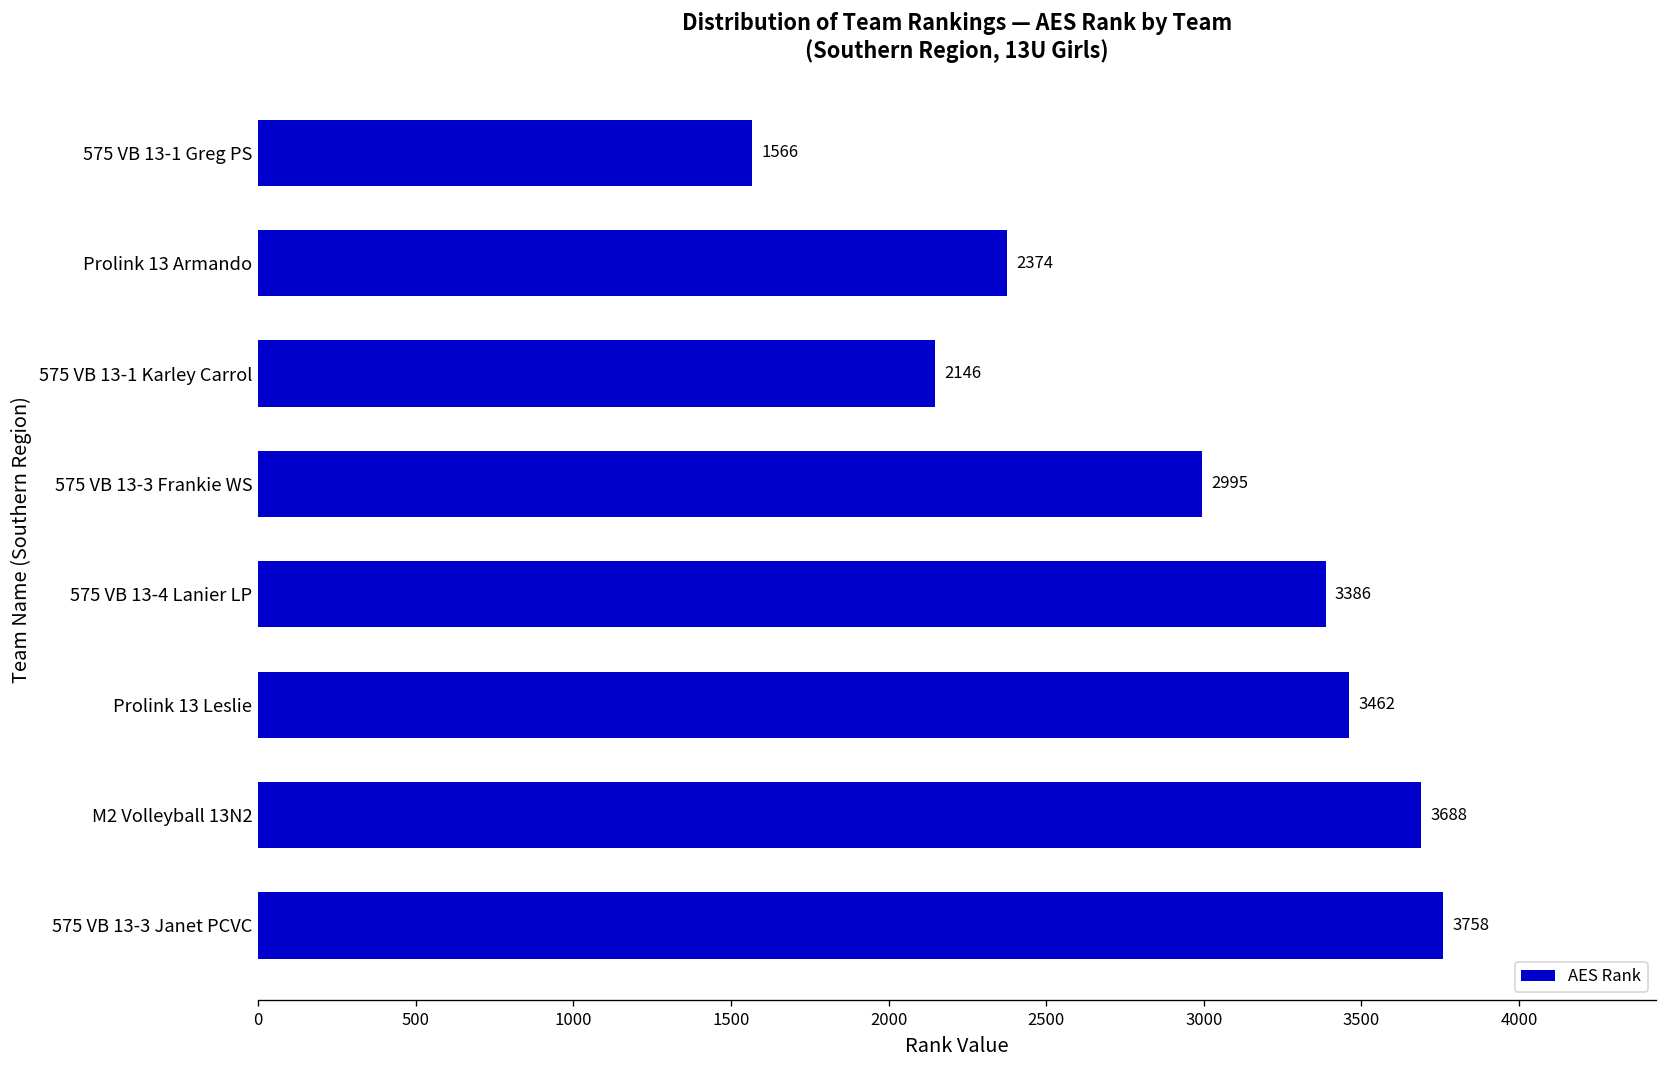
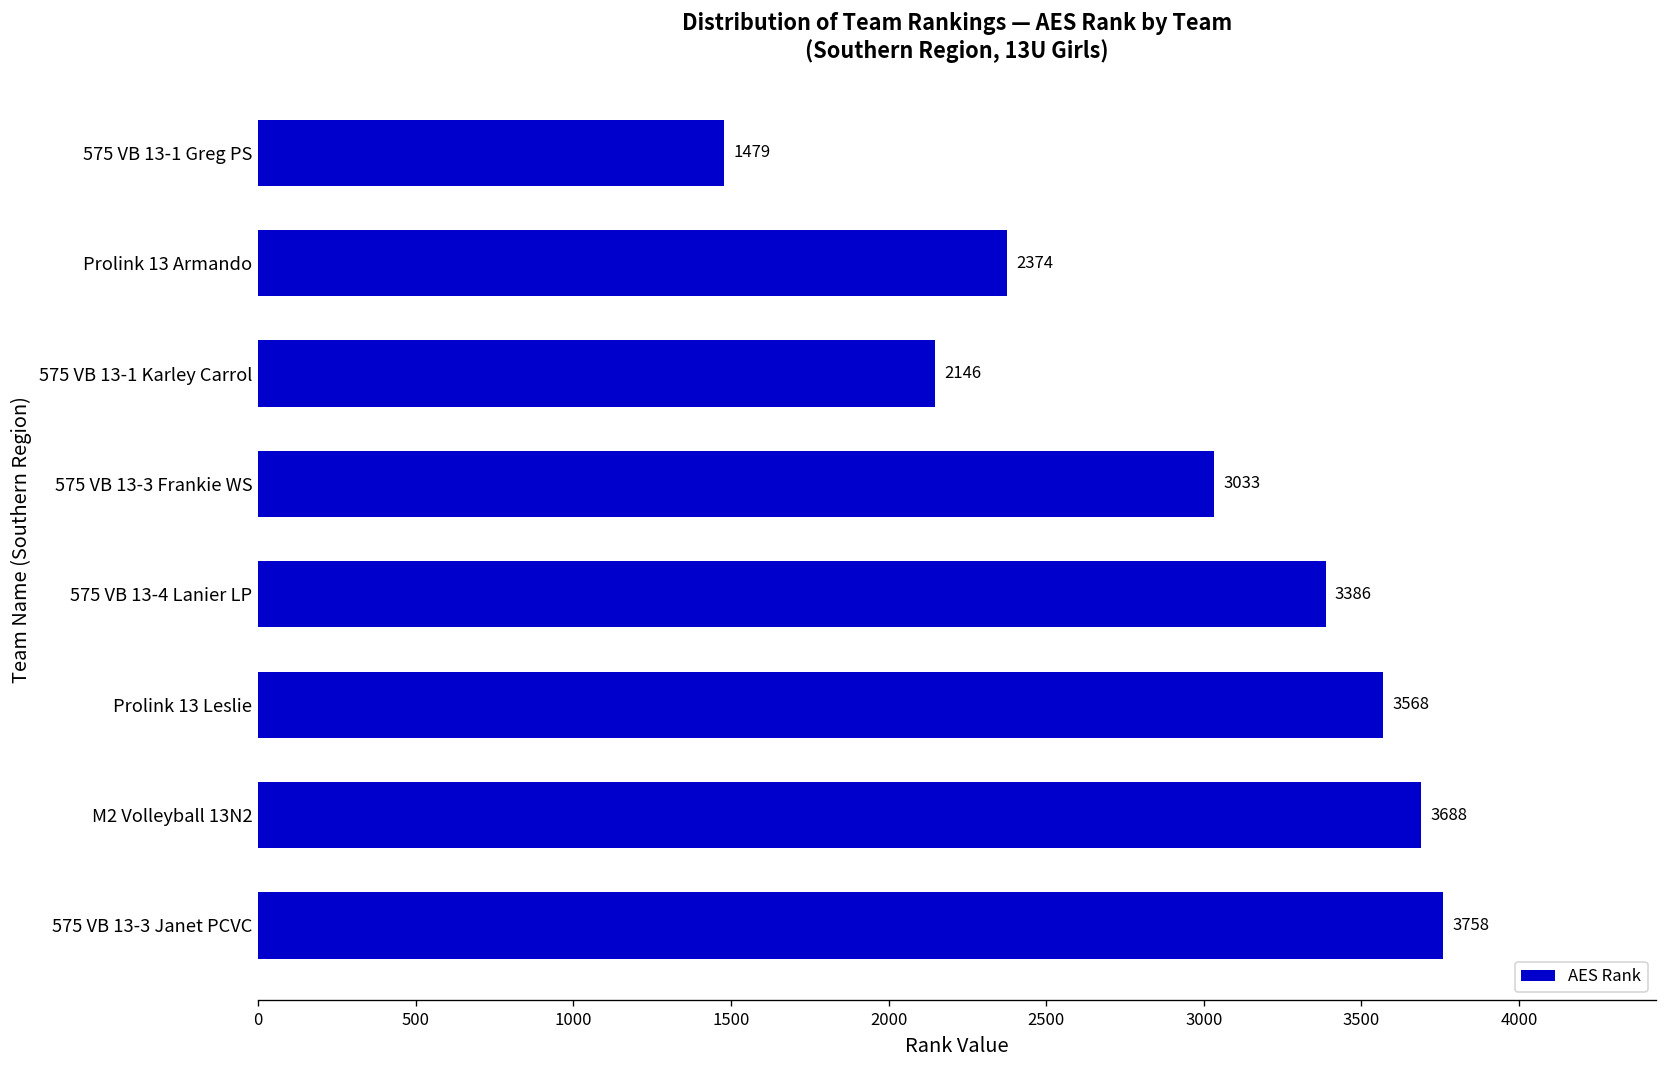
  {
-   "575 VB 13-1 Greg PS": 1566,
+   "575 VB 13-1 Greg PS": 1479,
    "Prolink 13 Armando": 2374,
    "575 VB 13-1 Karley Carrol": 2146,
-   "575 VB 13-3 Frankie WS": 2995,
+   "575 VB 13-3 Frankie WS": 3033,
    "575 VB 13-4 Lanier LP": 3386,
-   "Prolink 13 Leslie": 3462,
+   "Prolink 13 Leslie": 3568,
    "M2 Volleyball 13N2": 3688,
    "575 VB 13-3 Janet PCVC": 3758
  }
